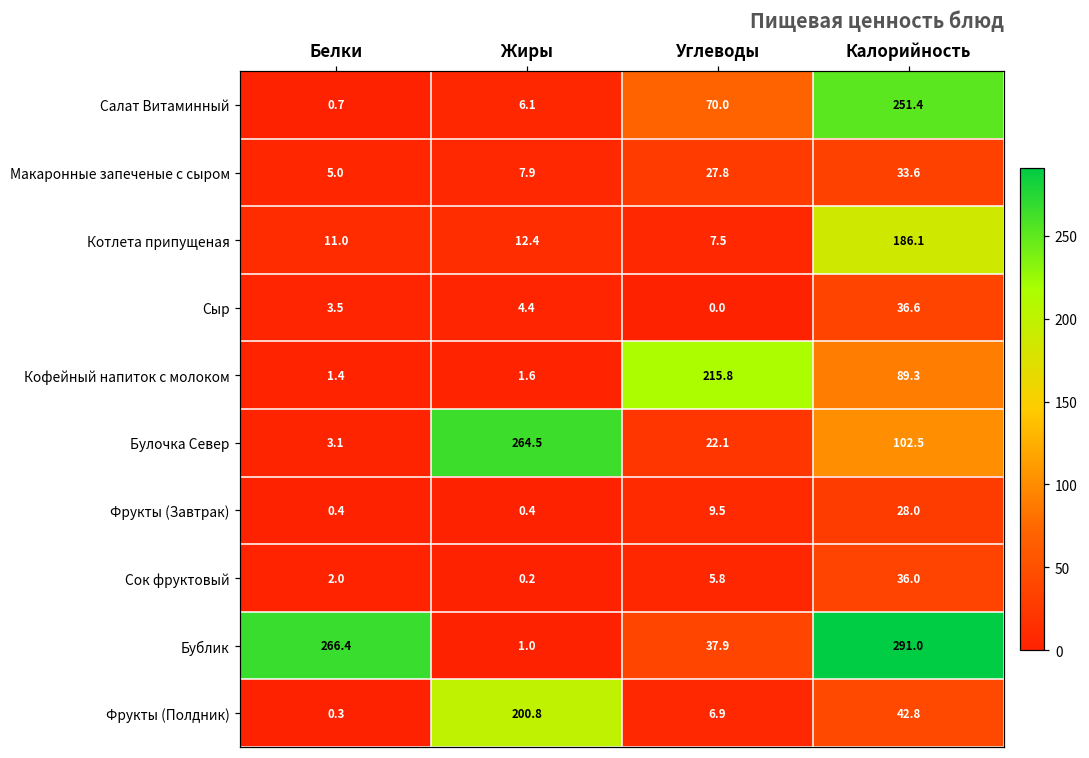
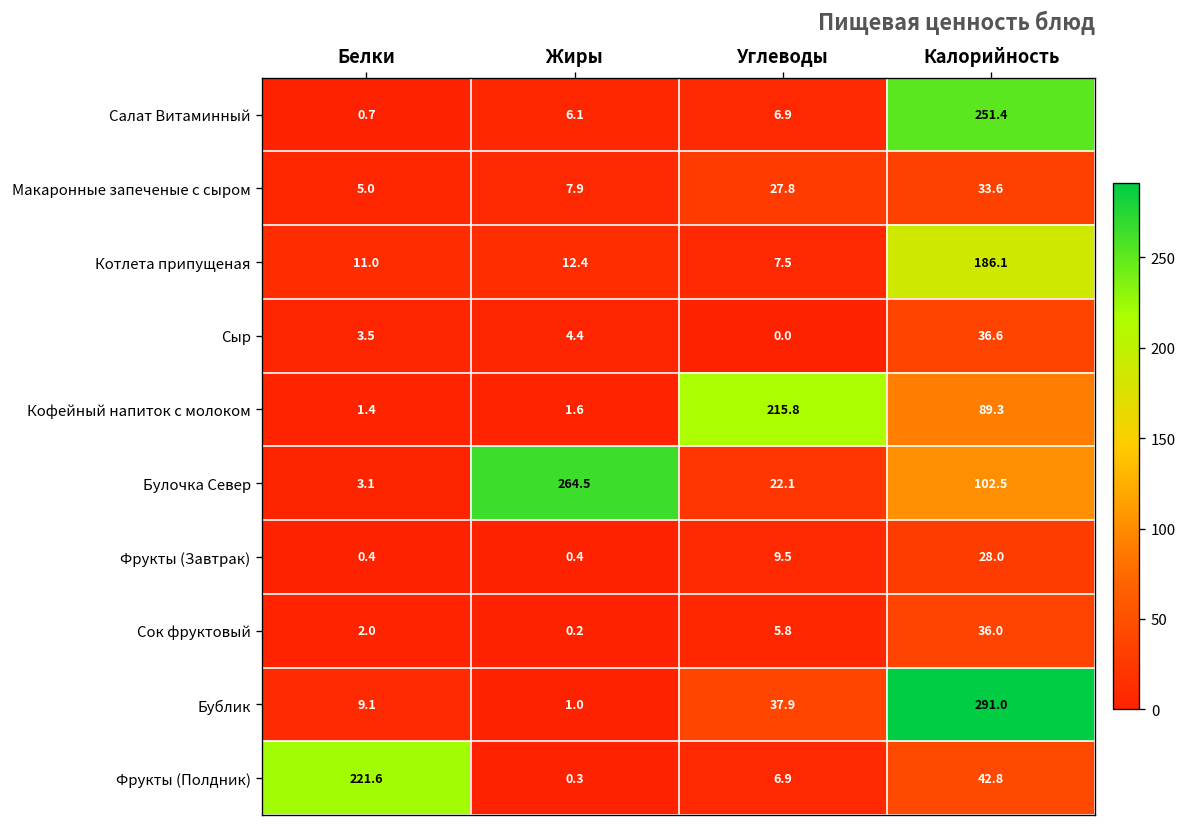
  {
    "Салат Витаминный": {
      "Белки": 0.7,
      "Жиры": 6.1,
-     "Углеводы": 70.0,
+     "Углеводы": 6.9,
      "Калорийность": 251.4
    },
    "Макаронные запеченые с сыром": {
      "Белки": 5.0,
      "Жиры": 7.9,
      "Углеводы": 27.8,
      "Калорийность": 33.6
    },
    "Котлета припущеная": {
      "Белки": 11.0,
      "Жиры": 12.4,
      "Углеводы": 7.5,
      "Калорийность": 186.1
    },
    "Сыр": {
      "Белки": 3.5,
      "Жиры": 4.4,
      "Углеводы": 0.0,
      "Калорийность": 36.6
    },
    "Кофейный напиток с молоком": {
      "Белки": 1.4,
      "Жиры": 1.6,
      "Углеводы": 215.8,
      "Калорийность": 89.3
    },
    "Булочка Север": {
      "Белки": 3.1,
      "Жиры": 264.5,
      "Углеводы": 22.1,
      "Калорийность": 102.5
    },
    "Фрукты (Завтрак)": {
      "Белки": 0.4,
      "Жиры": 0.4,
      "Углеводы": 9.5,
      "Калорийность": 28.0
    },
    "Сок фруктовый": {
      "Белки": 2.0,
      "Жиры": 0.2,
      "Углеводы": 5.8,
      "Калорийность": 36.0
    },
    "Бублик": {
-     "Белки": 266.4,
+     "Белки": 9.1,
      "Жиры": 1.0,
      "Углеводы": 37.9,
      "Калорийность": 291.0
    },
    "Фрукты (Полдник)": {
-     "Белки": 0.3,
-     "Жиры": 200.8,
+     "Белки": 221.6,
+     "Жиры": 0.3,
      "Углеводы": 6.9,
      "Калорийность": 42.8
    }
  }
